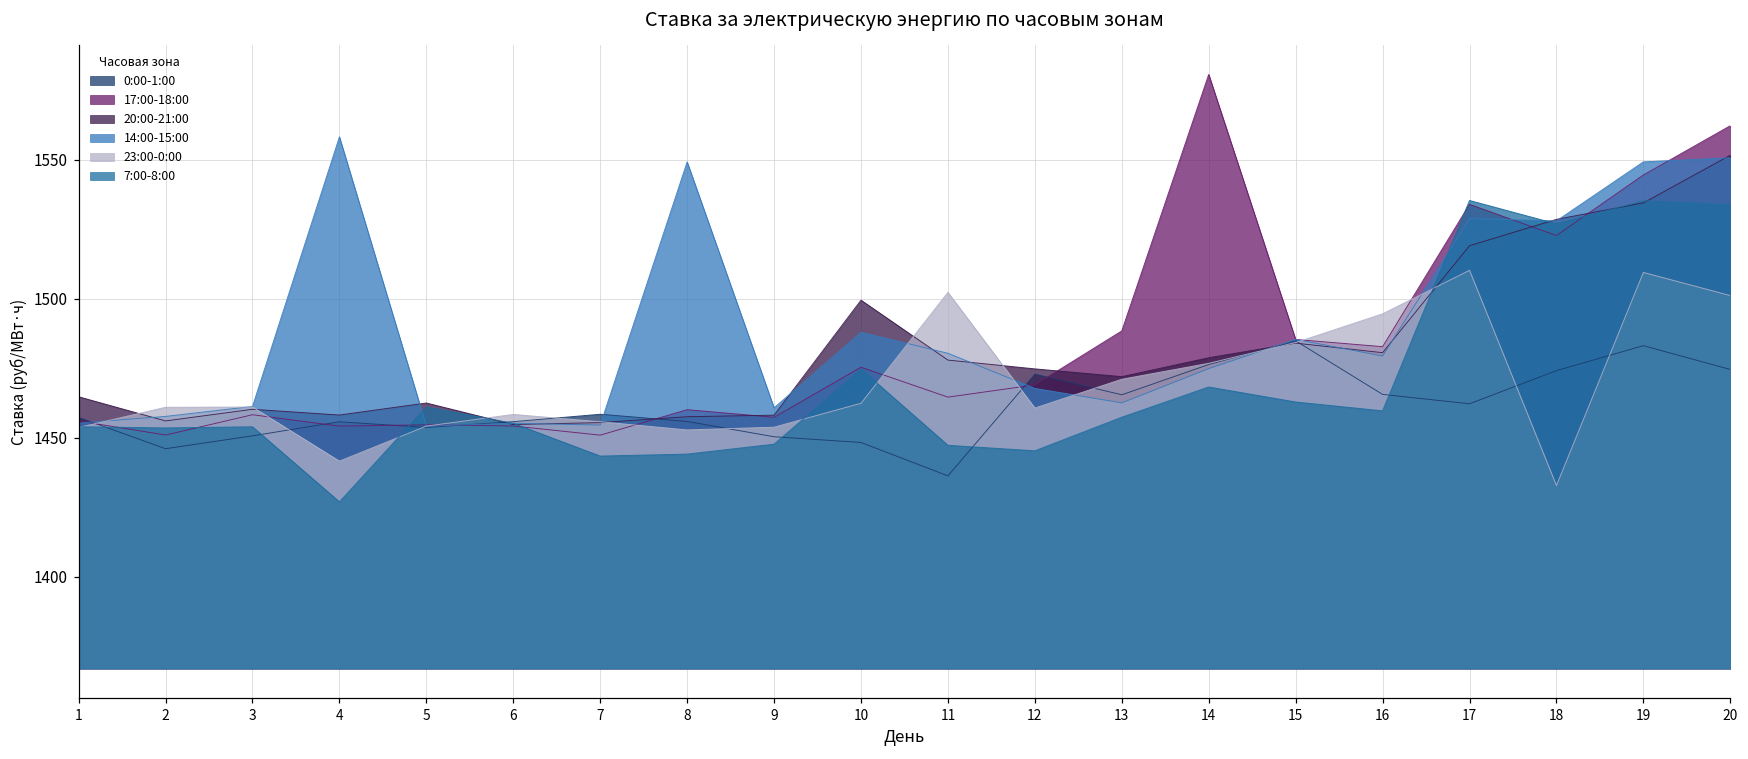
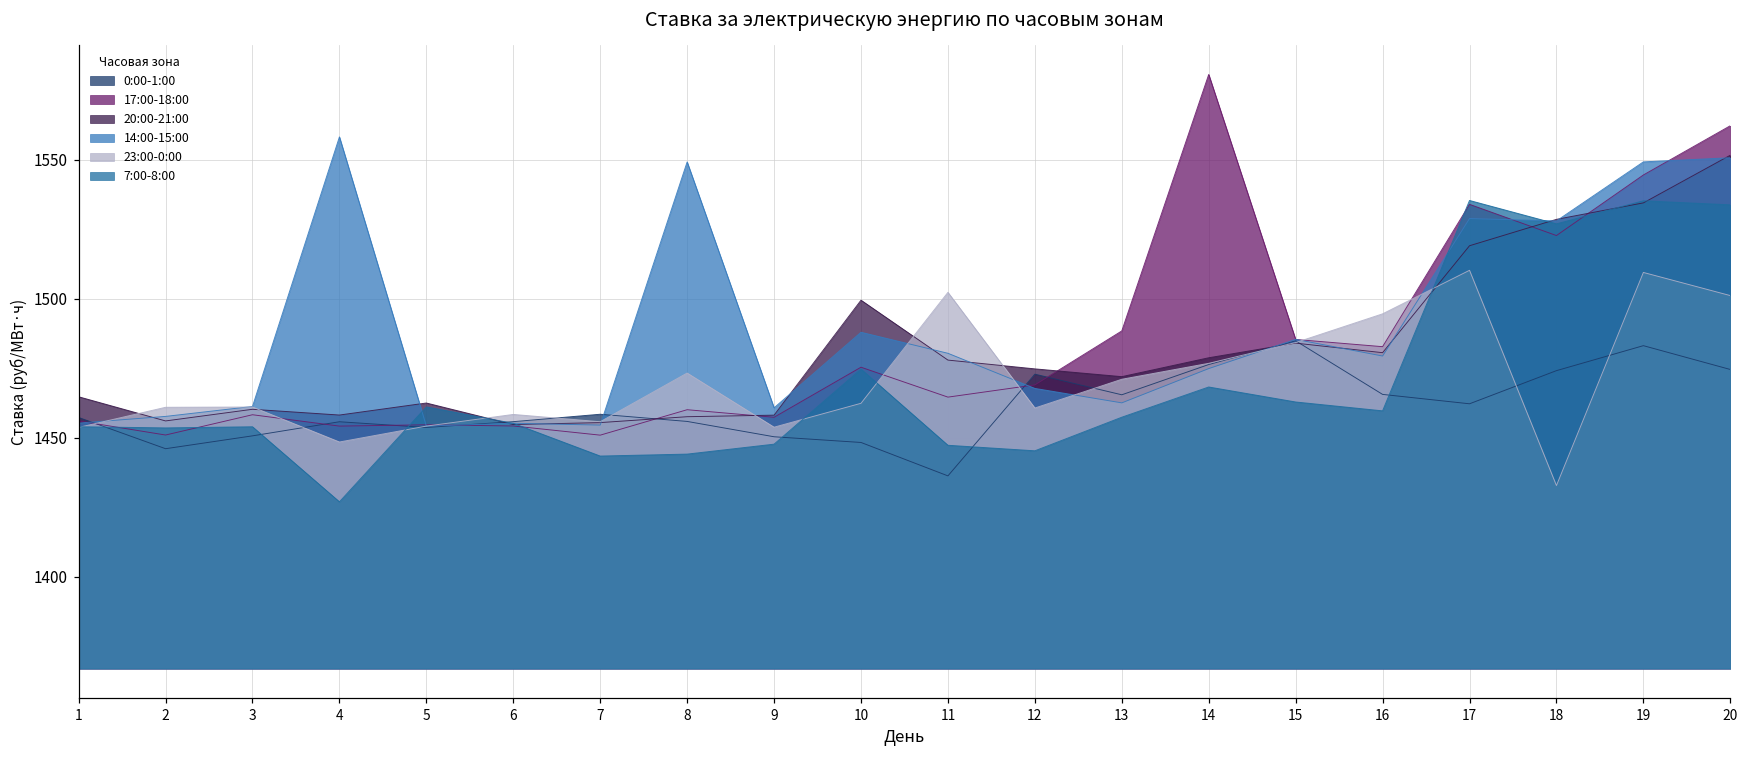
  {
    "23:00-0:00": {
      "2": 1461,
-     "4": 1442,
+     "4": 1448,
      "6": 1458,
-     "8": 1453,
+     "8": 1473,
      "9": 1454,
      "10": 1462,
      "11": 1502,
      "12": 1461,
      "16": 1495,
      "17": 1510,
      "18": 1433,
      "19": 1510,
      "20": 1501
    }
  }
